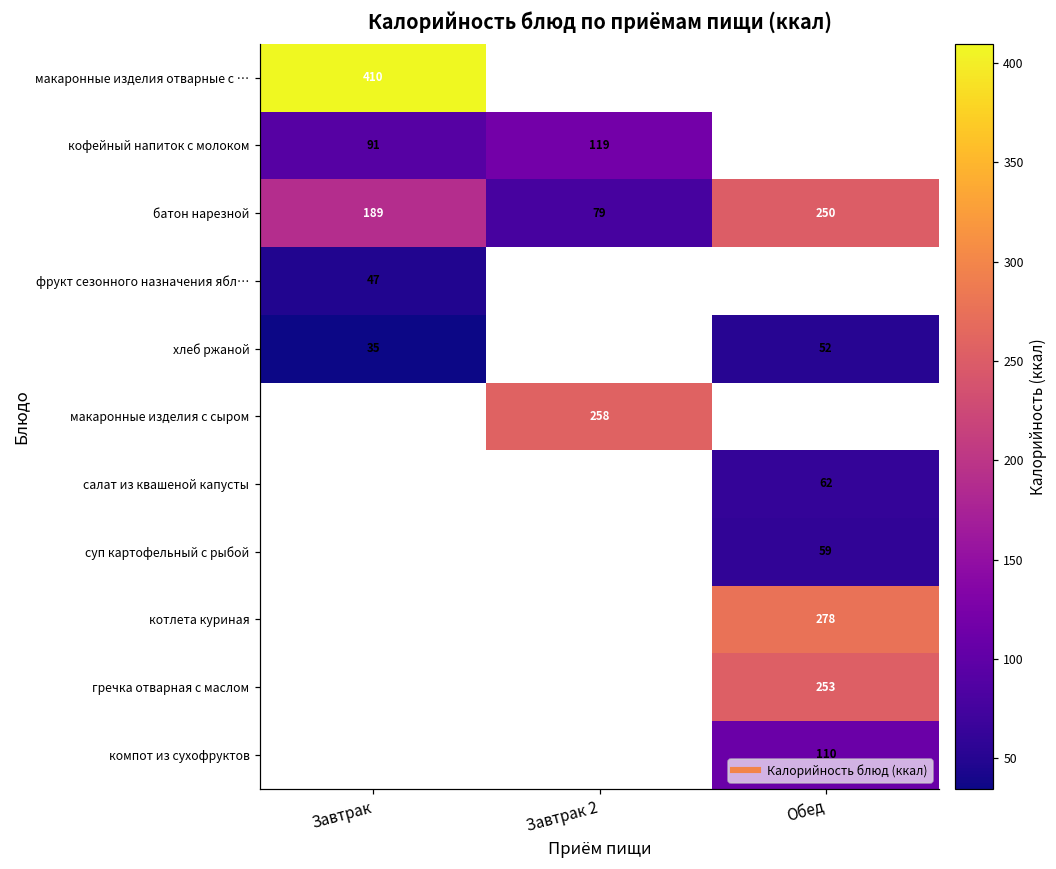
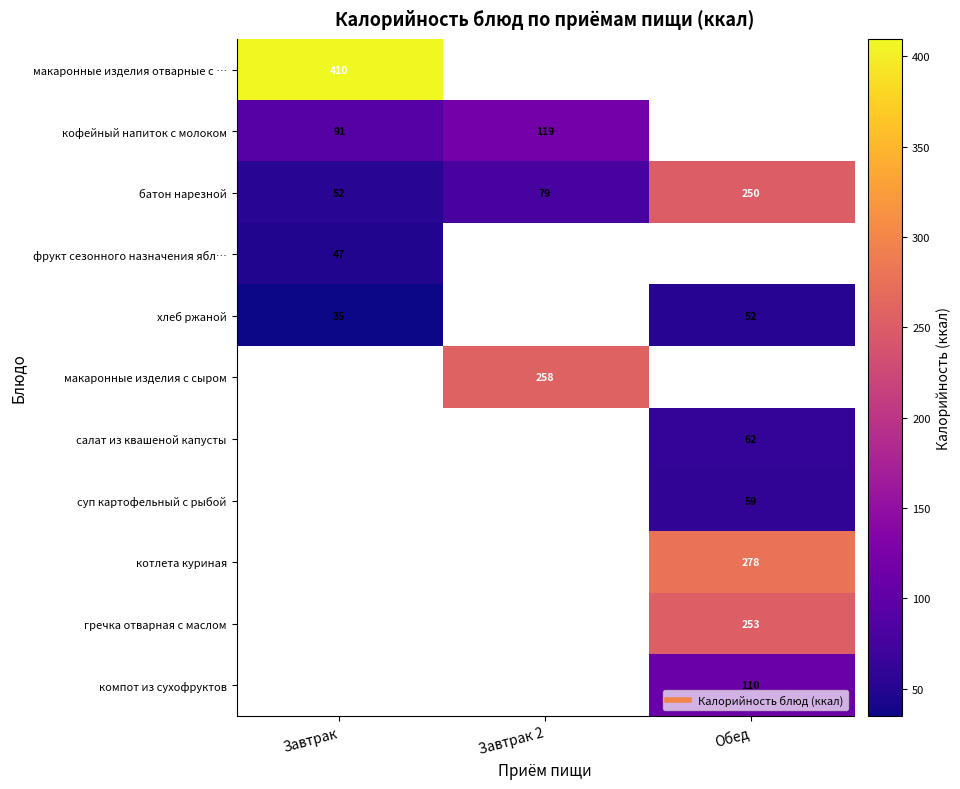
  {
    "макаронные изделия отварные с …": {
      "Завтрак": 410
    },
    "кофейный напиток с молоком": {
      "Завтрак": 91,
      "Завтрак 2": 119
    },
    "батон нарезной": {
-     "Завтрак": 189,
+     "Завтрак": 52,
      "Завтрак 2": 79,
      "Обед": 250
    },
    "фрукт сезонного назначения ябл…": {
      "Завтрак": 47
    },
    "хлеб ржаной": {
      "Завтрак": 35,
      "Обед": 52
    },
    "макаронные изделия с сыром": {
      "Завтрак 2": 258
    },
    "салат из квашеной капусты": {
      "Обед": 62
    },
    "суп картофельный с рыбой": {
      "Обед": 59
    },
    "котлета куриная": {
      "Обед": 278
    },
    "гречка отварная с маслом": {
      "Обед": 253
    },
    "компот из сухофруктов": {
      "Обед": 110
    }
  }
